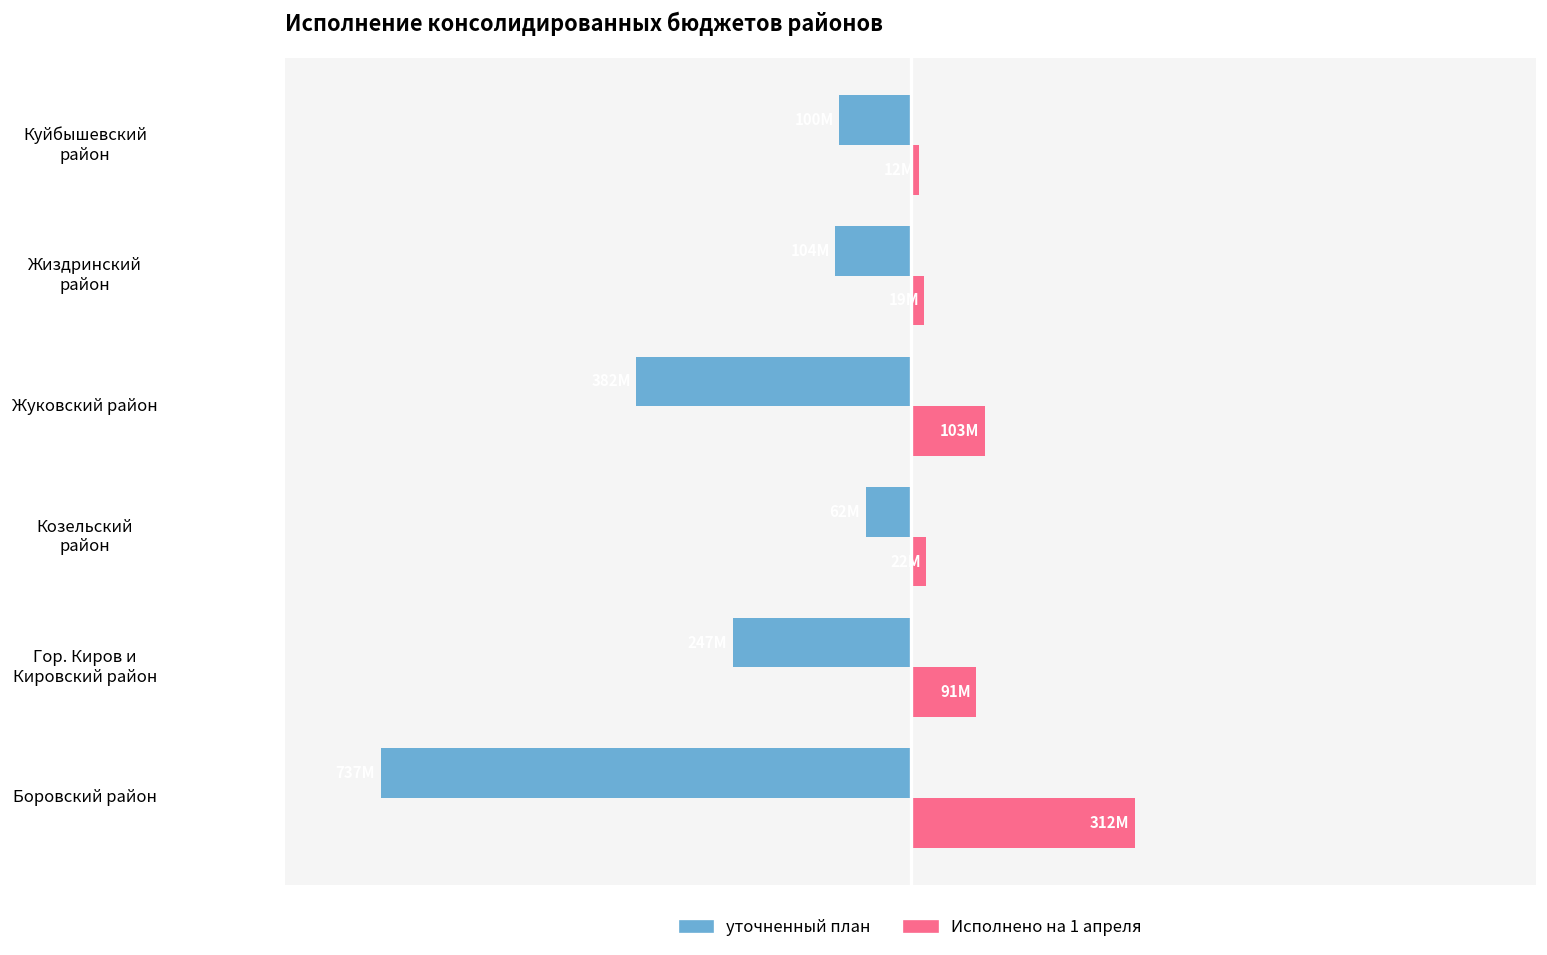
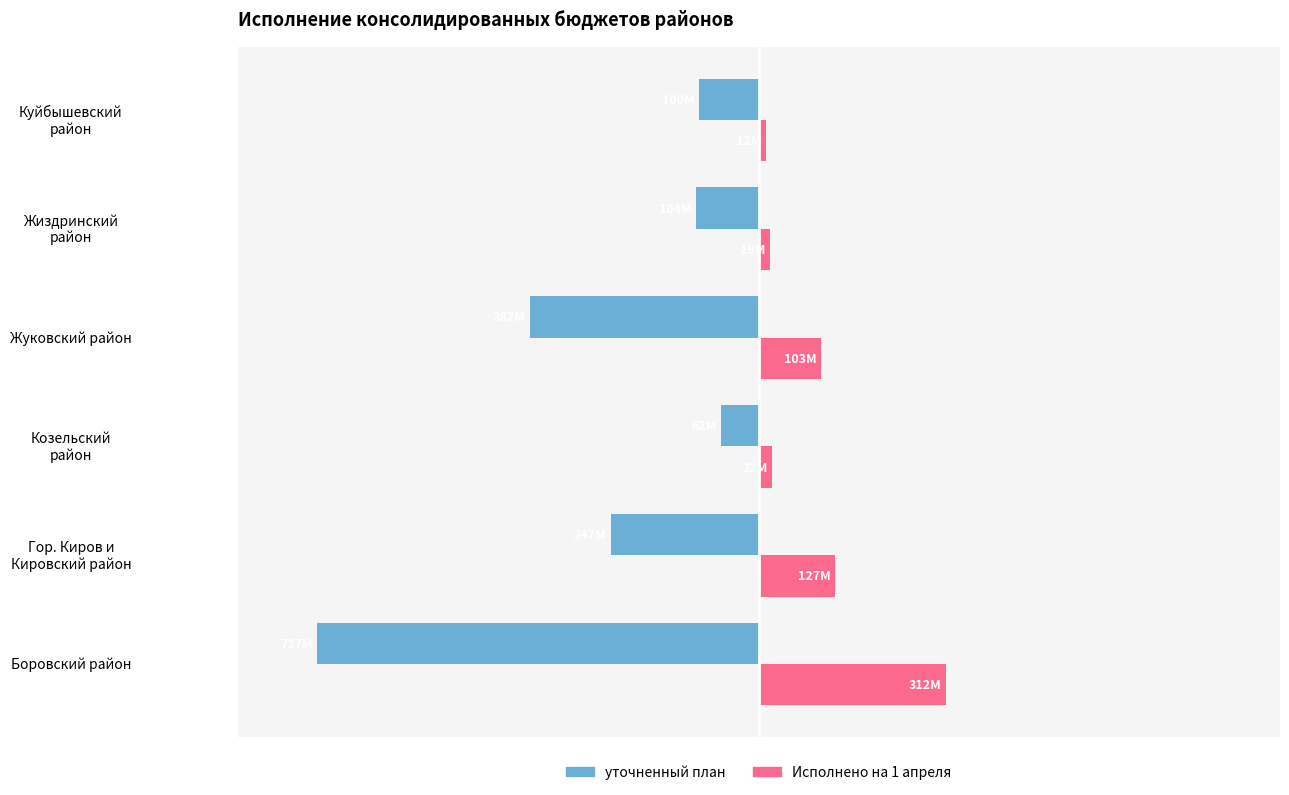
  {
    "Исполнено на 1 апреля": {
      "Жуковский район": "103M",
-     "Гор. Киров и Кировский район": "91M",
+     "Гор. Киров и Кировский район": "127M",
      "Боровский район": "312M"
    }
  }
